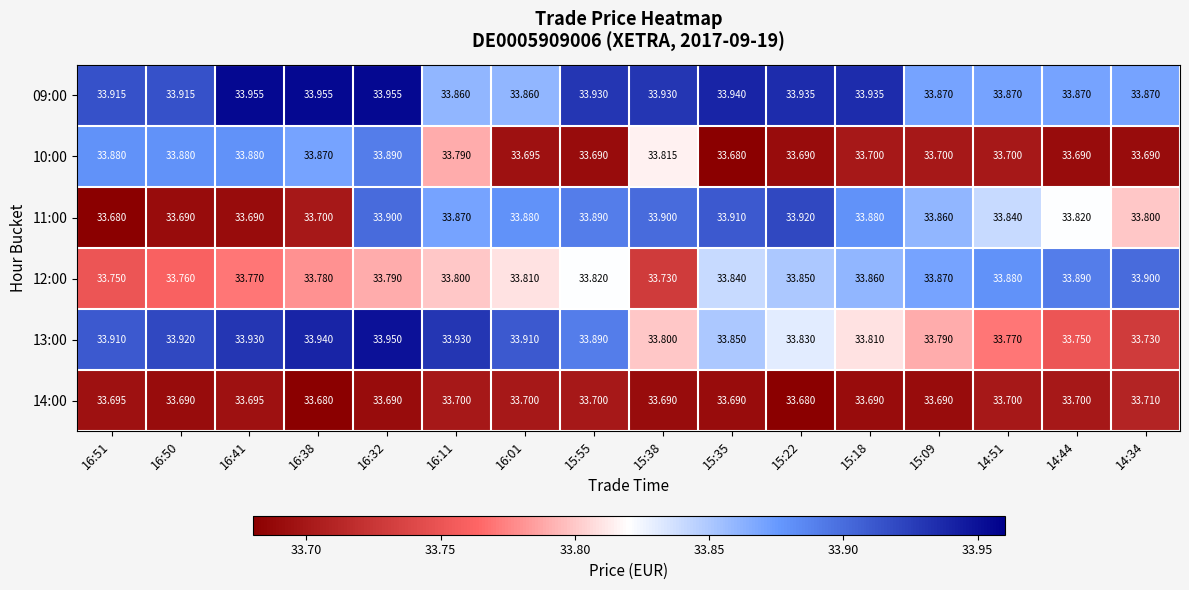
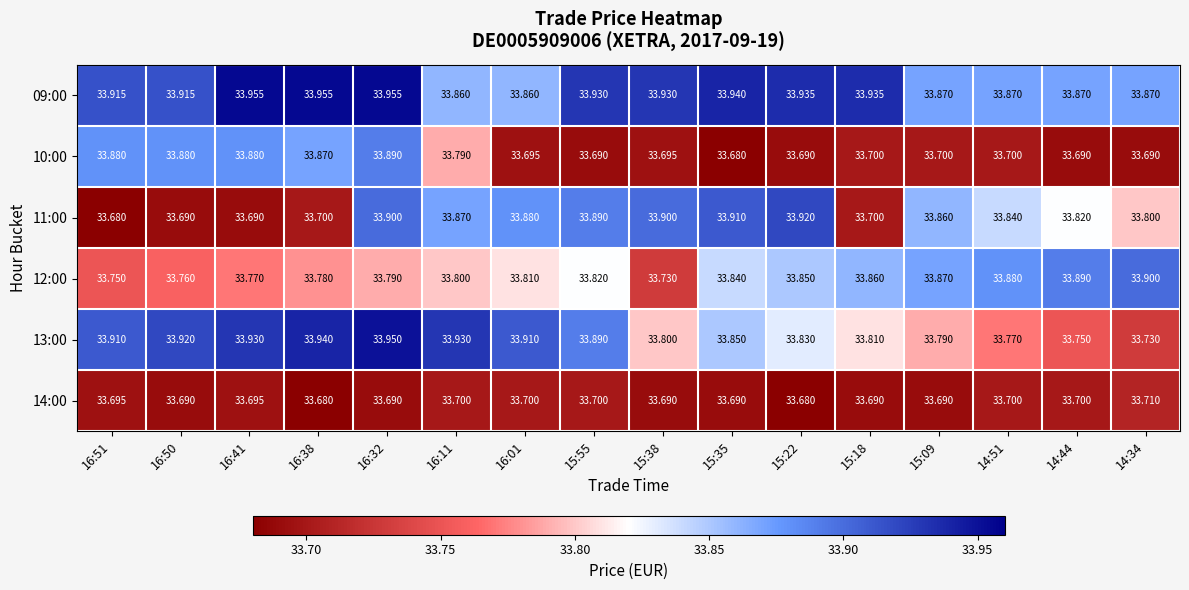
  {
    "09:00": {
      "16:51": 33.915,
      "16:50": 33.915,
      "16:41": 33.955,
      "16:38": 33.955,
      "16:32": 33.955,
      "16:11": 33.860,
      "16:01": 33.860,
      "15:55": 33.930,
      "15:38": 33.930,
      "15:35": 33.940,
      "15:22": 33.935,
      "15:18": 33.935,
      "15:09": 33.870,
      "14:51": 33.870,
      "14:44": 33.870,
      "14:34": 33.870
    },
    "10:00": {
      "16:51": 33.880,
      "16:50": 33.880,
      "16:41": 33.880,
      "16:38": 33.870,
      "16:32": 33.890,
      "16:11": 33.790,
      "16:01": 33.695,
      "15:55": 33.690,
-     "15:38": 33.815,
+     "15:38": 33.695,
      "15:35": 33.680,
      "15:22": 33.690,
      "15:18": 33.700,
      "15:09": 33.700,
      "14:51": 33.700,
      "14:44": 33.690,
      "14:34": 33.690
    },
    "11:00": {
      "16:51": 33.680,
      "16:50": 33.690,
      "16:41": 33.690,
      "16:38": 33.700,
      "16:32": 33.900,
      "16:11": 33.870,
      "16:01": 33.880,
      "15:55": 33.890,
      "15:38": 33.900,
      "15:35": 33.910,
      "15:22": 33.920,
-     "15:18": 33.880,
+     "15:18": 33.700,
      "15:09": 33.860,
      "14:51": 33.840,
      "14:44": 33.820,
      "14:34": 33.800
    },
    "12:00": {
      "16:51": 33.750,
      "16:50": 33.760,
      "16:41": 33.770,
      "16:38": 33.780,
      "16:32": 33.790,
      "16:11": 33.800,
      "16:01": 33.810,
      "15:55": 33.820,
      "15:38": 33.730,
      "15:35": 33.840,
      "15:22": 33.850,
      "15:18": 33.860,
      "15:09": 33.870,
      "14:51": 33.880,
      "14:44": 33.890,
      "14:34": 33.900
    },
    "13:00": {
      "16:51": 33.910,
      "16:50": 33.920,
      "16:41": 33.930,
      "16:38": 33.940,
      "16:32": 33.950,
      "16:11": 33.930,
      "16:01": 33.910,
      "15:55": 33.890,
      "15:38": 33.800,
      "15:35": 33.850,
      "15:22": 33.830,
      "15:18": 33.810,
      "15:09": 33.790,
      "14:51": 33.770,
      "14:44": 33.750,
      "14:34": 33.730
    },
    "14:00": {
      "16:51": 33.695,
      "16:50": 33.690,
      "16:41": 33.695,
      "16:38": 33.680,
      "16:32": 33.690,
      "16:11": 33.700,
      "16:01": 33.700,
      "15:55": 33.700,
      "15:38": 33.690,
      "15:35": 33.690,
      "15:22": 33.680,
      "15:18": 33.690,
      "15:09": 33.690,
      "14:51": 33.700,
      "14:44": 33.700,
      "14:34": 33.710
    }
  }
